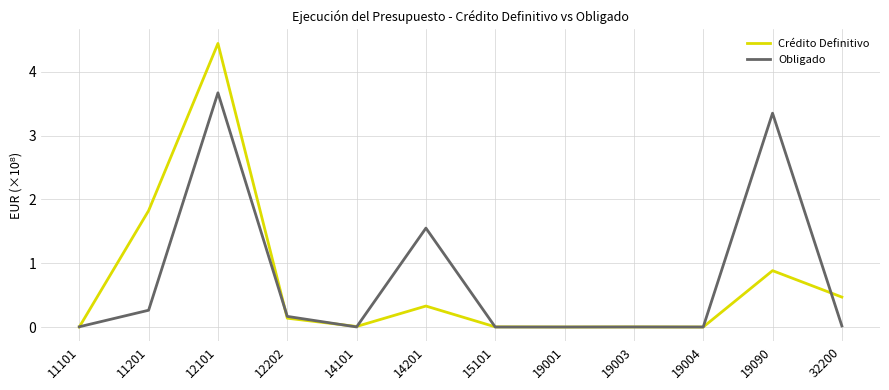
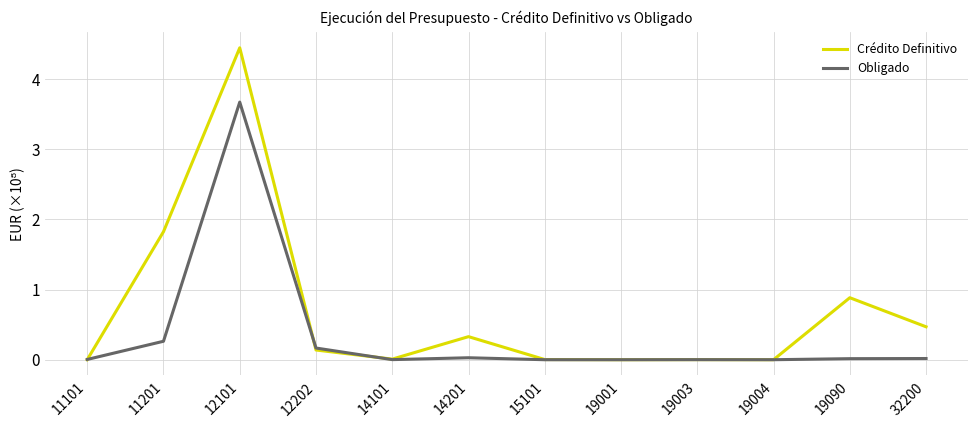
  {
    "Crédito Definitivo": {
      "11201": 1.8,
      "12101": 4.4,
      "14201": 0.3,
      "19090": 0.9,
      "32200": 0.5
    },
    "Obligado": {
      "11201": 0.3,
      "12101": 3.7,
-     "14201": 1.6,
-     "19090": 3.4,
+     "14201": 0.0,
+     "19090": 0.0,
      "32200": 0.0
    }
  }
